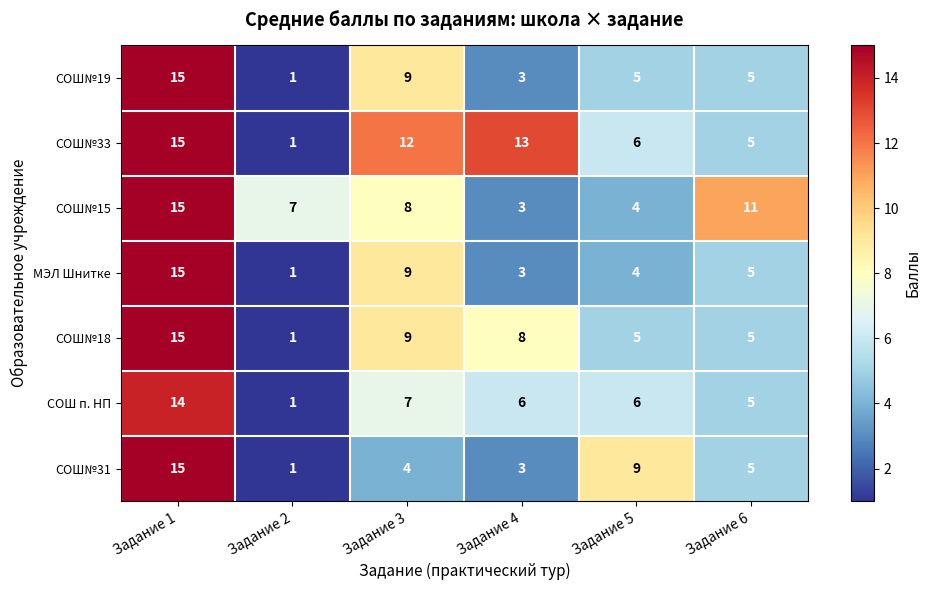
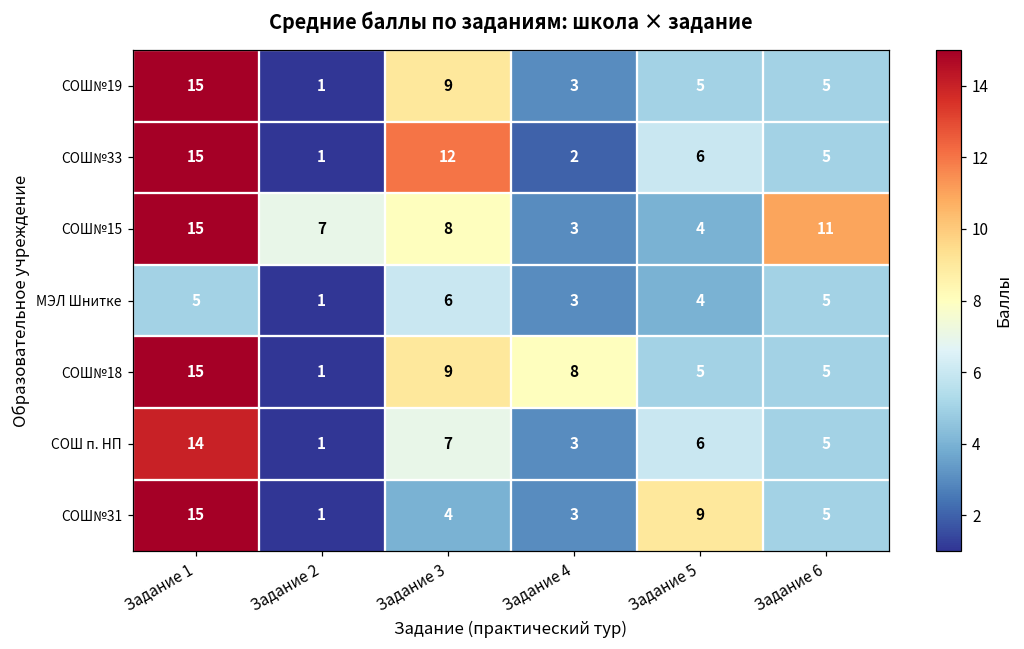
  {
    "СОШ№19": {
      "Задание 1": 15,
      "Задание 2": 1,
      "Задание 3": 9,
      "Задание 4": 3,
      "Задание 5": 5,
      "Задание 6": 5
    },
    "СОШ№33": {
      "Задание 1": 15,
      "Задание 2": 1,
      "Задание 3": 12,
-     "Задание 4": 13,
+     "Задание 4": 2,
      "Задание 5": 6,
      "Задание 6": 5
    },
    "СОШ№15": {
      "Задание 1": 15,
      "Задание 2": 7,
      "Задание 3": 8,
      "Задание 4": 3,
      "Задание 5": 4,
      "Задание 6": 11
    },
    "МЭЛ Шнитке": {
-     "Задание 1": 15,
+     "Задание 1": 5,
      "Задание 2": 1,
-     "Задание 3": 9,
+     "Задание 3": 6,
      "Задание 4": 3,
      "Задание 5": 4,
      "Задание 6": 5
    },
    "СОШ№18": {
      "Задание 1": 15,
      "Задание 2": 1,
      "Задание 3": 9,
      "Задание 4": 8,
      "Задание 5": 5,
      "Задание 6": 5
    },
    "СОШ п. НП": {
      "Задание 1": 14,
      "Задание 2": 1,
      "Задание 3": 7,
-     "Задание 4": 6,
+     "Задание 4": 3,
      "Задание 5": 6,
      "Задание 6": 5
    },
    "СОШ№31": {
      "Задание 1": 15,
      "Задание 2": 1,
      "Задание 3": 4,
      "Задание 4": 3,
      "Задание 5": 9,
      "Задание 6": 5
    }
  }
